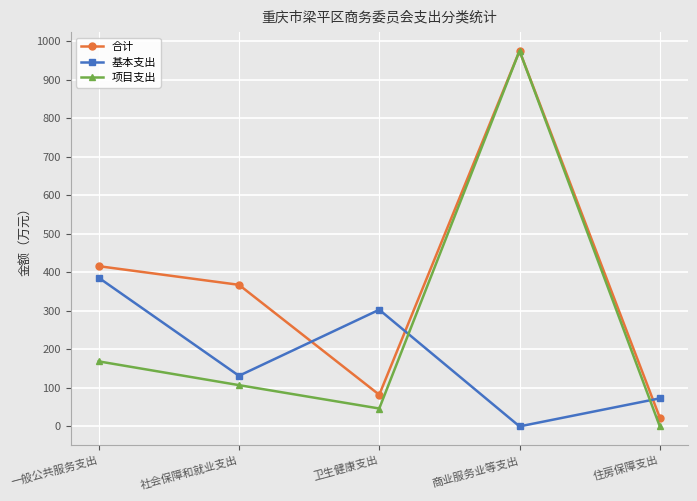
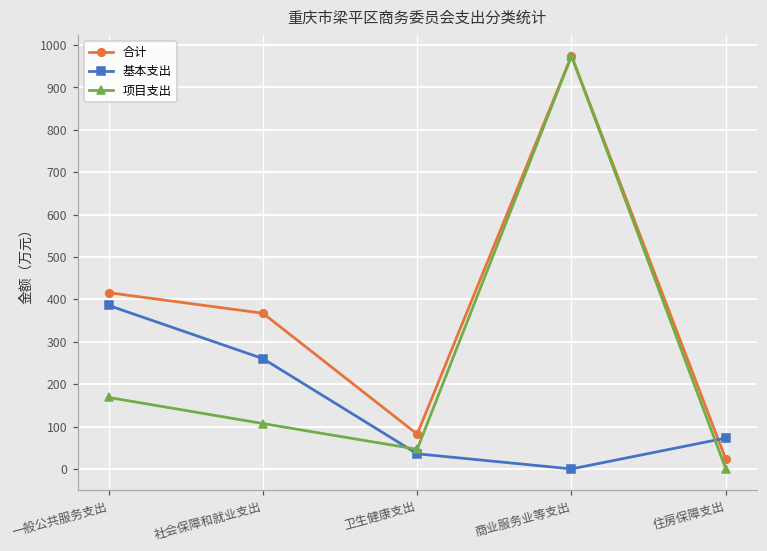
  {
    "合计": {
      "一般公共服务支出": 420,
      "社会保障和就业支出": 370,
      "卫生健康支出": 80,
      "住房保障支出": 20
    },
    "基本支出": {
      "一般公共服务支出": 390,
-     "社会保障和就业支出": 130,
-     "卫生健康支出": 300,
+     "社会保障和就业支出": 260,
+     "卫生健康支出": 40,
      "商业服务业等支出": 0,
      "住房保障支出": 70
    },
    "项目支出": {
      "一般公共服务支出": 170,
      "社会保障和就业支出": 110,
      "卫生健康支出": 50,
      "住房保障支出": 0
    }
  }
